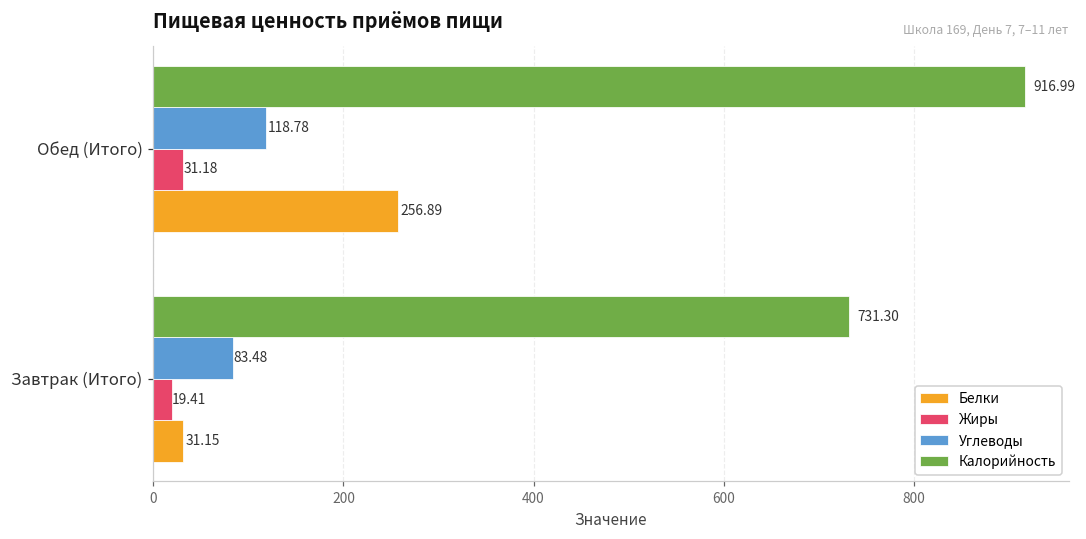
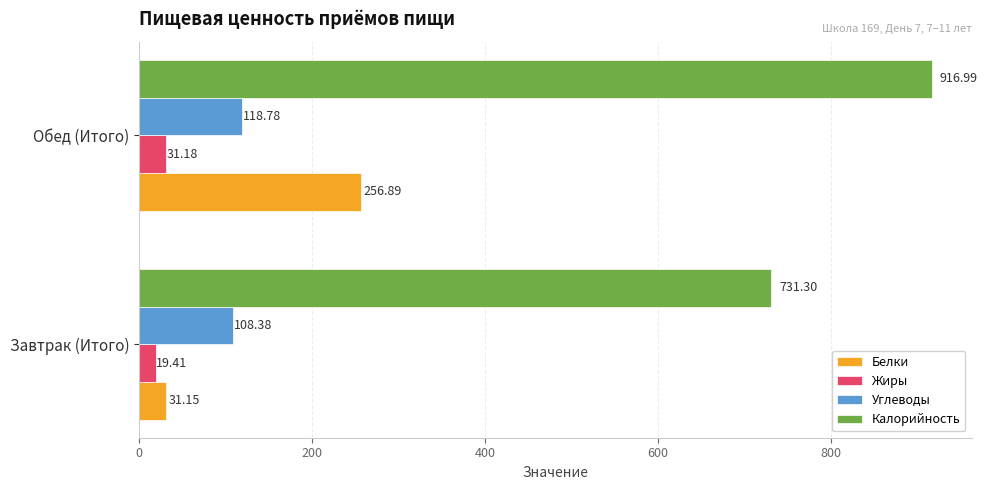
  {
    "Белки": {
      "Обед (Итого)": 256.89,
      "Завтрак (Итого)": 31.15
    },
    "Жиры": {
      "Обед (Итого)": 31.18,
      "Завтрак (Итого)": 19.41
    },
    "Углеводы": {
      "Обед (Итого)": 118.78,
-     "Завтрак (Итого)": 83.48
+     "Завтрак (Итого)": 108.38
    },
    "Калорийность": {
      "Обед (Итого)": 916.99,
      "Завтрак (Итого)": 731.30
    }
  }
